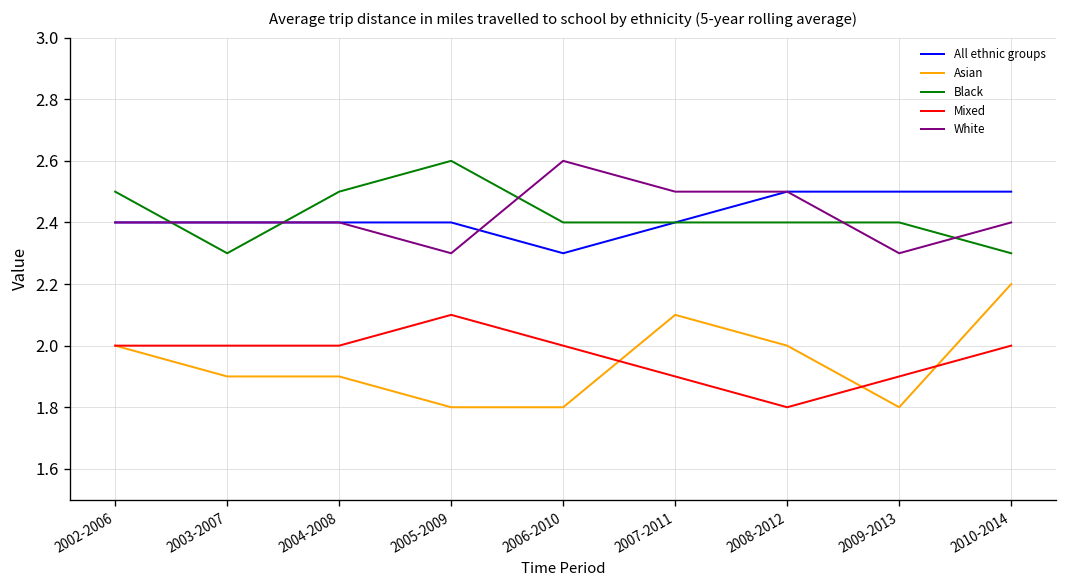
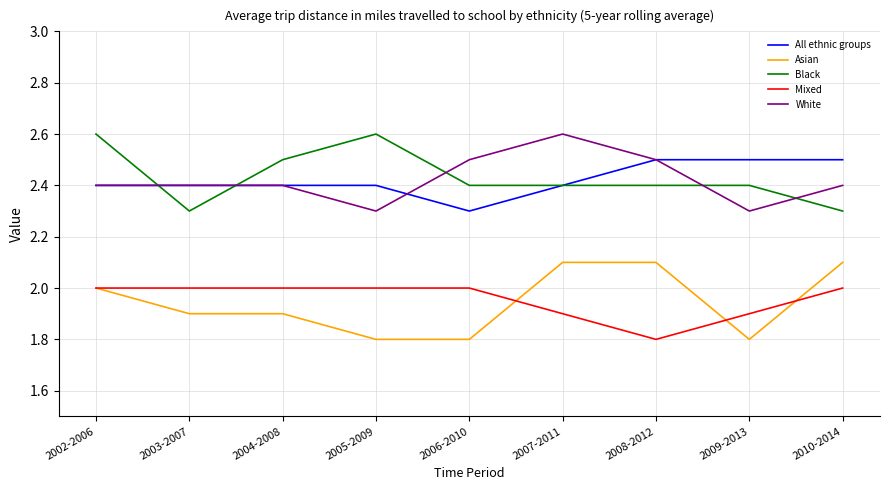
  {
    "All ethnic groups": {
      "2005-2009": 2.4,
      "2006-2010": 2.3,
      "2009-2013": 2.5,
      "2010-2014": 2.5
    },
    "Asian": {
      "2003-2007": 1.9,
      "2004-2008": 1.9,
      "2005-2009": 1.8,
      "2006-2010": 1.8,
      "2007-2011": 2.1,
-     "2008-2012": 2.0,
+     "2008-2012": 2.1,
      "2009-2013": 1.8,
-     "2010-2014": 2.2
+     "2010-2014": 2.1
    },
    "Black": {
-     "2002-2006": 2.5,
+     "2002-2006": 2.6,
      "2003-2007": 2.3,
      "2004-2008": 2.5,
      "2005-2009": 2.6,
      "2006-2010": 2.4,
      "2008-2012": 2.4,
      "2009-2013": 2.4,
      "2010-2014": 2.3
    },
    "Mixed": {
      "2003-2007": 2.0,
      "2004-2008": 2.0,
-     "2005-2009": 2.1,
+     "2005-2009": 2.0,
      "2006-2010": 2.0,
      "2007-2011": 1.9,
      "2008-2012": 1.8,
      "2009-2013": 1.9,
      "2010-2014": 2.0
    },
    "White": {
      "2005-2009": 2.3,
-     "2006-2010": 2.6,
-     "2007-2011": 2.5,
+     "2006-2010": 2.5,
+     "2007-2011": 2.6,
      "2009-2013": 2.3,
      "2010-2014": 2.4
    }
  }
